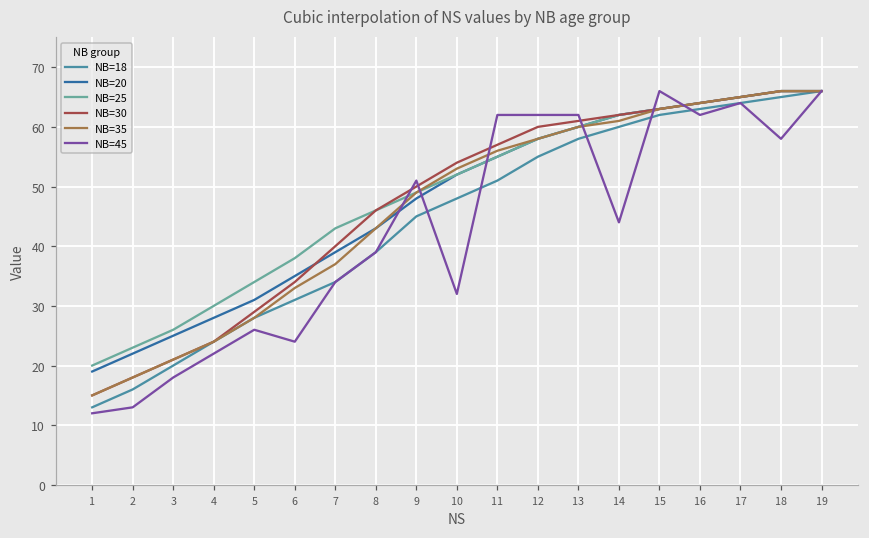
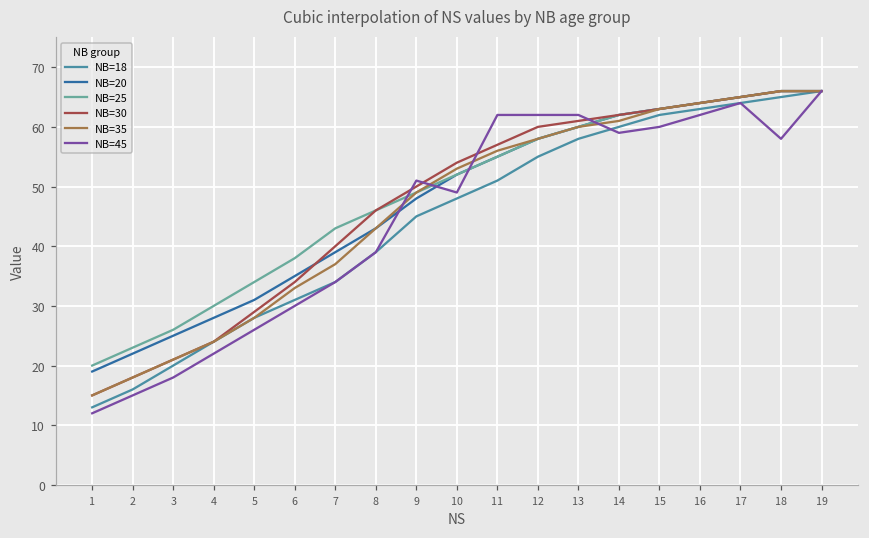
  {
    "NB=45": {
      "1": 12,
-     "2": 13,
+     "2": 15,
      "3": 18,
      "4": 22,
      "5": 26,
-     "6": 24,
+     "6": 30,
      "9": 51,
-     "10": 32,
+     "10": 49,
      "11": 62,
      "12": 62,
      "13": 62,
-     "14": 44,
-     "15": 66,
+     "14": 59,
+     "15": 60,
      "16": 62,
      "18": 58
    }
  }
